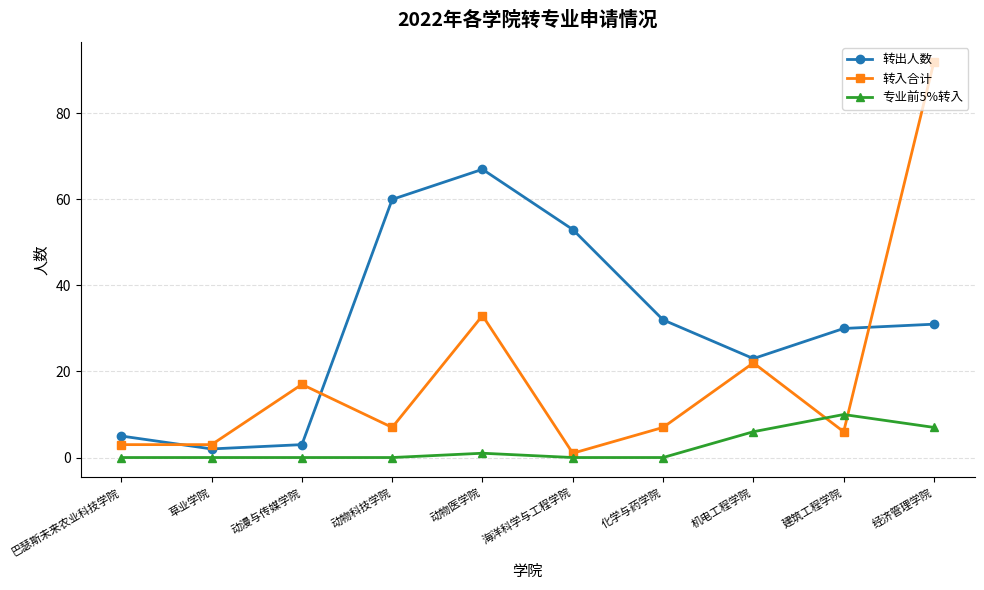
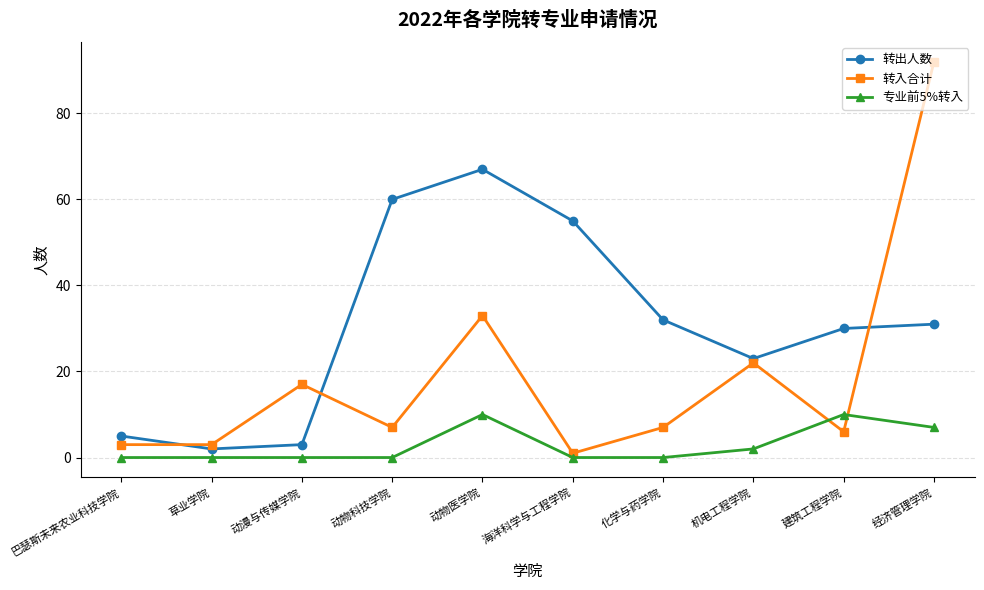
  {
    "转出人数": {
      "巴瑟斯未来农业科技学院": 5,
      "草业学院": 2,
      "动漫与传媒学院": 3,
      "动物科技学院": 60,
      "动物医学院": 67,
-     "海洋科学与工程学院": 53,
+     "海洋科学与工程学院": 55,
      "化学与药学院": 32,
      "机电工程学院": 23,
      "建筑工程学院": 30,
      "经济管理学院": 31
    },
    "转入合计": {
      "巴瑟斯未来农业科技学院": 3,
      "草业学院": 3,
      "动漫与传媒学院": 17,
      "动物科技学院": 7,
      "动物医学院": 33,
      "海洋科学与工程学院": 1,
      "化学与药学院": 7,
      "机电工程学院": 22,
      "建筑工程学院": 6
    },
    "专业前5%转入": {
      "巴瑟斯未来农业科技学院": 0,
      "草业学院": 0,
      "动漫与传媒学院": 0,
      "动物科技学院": 0,
-     "动物医学院": 1,
+     "动物医学院": 10,
      "海洋科学与工程学院": 0,
      "化学与药学院": 0,
-     "机电工程学院": 6,
+     "机电工程学院": 2,
      "建筑工程学院": 10,
      "经济管理学院": 7
    }
  }
